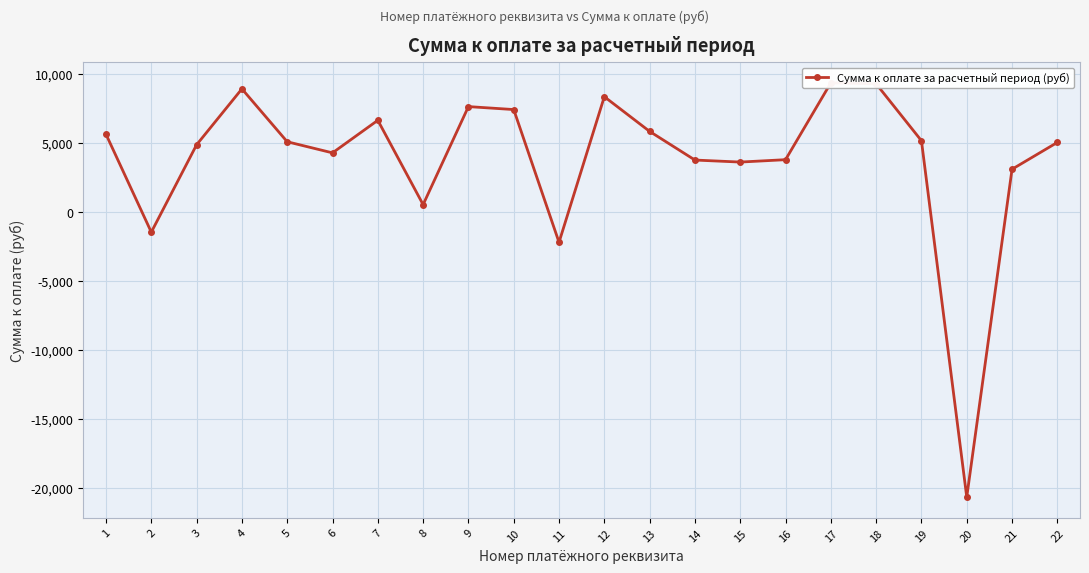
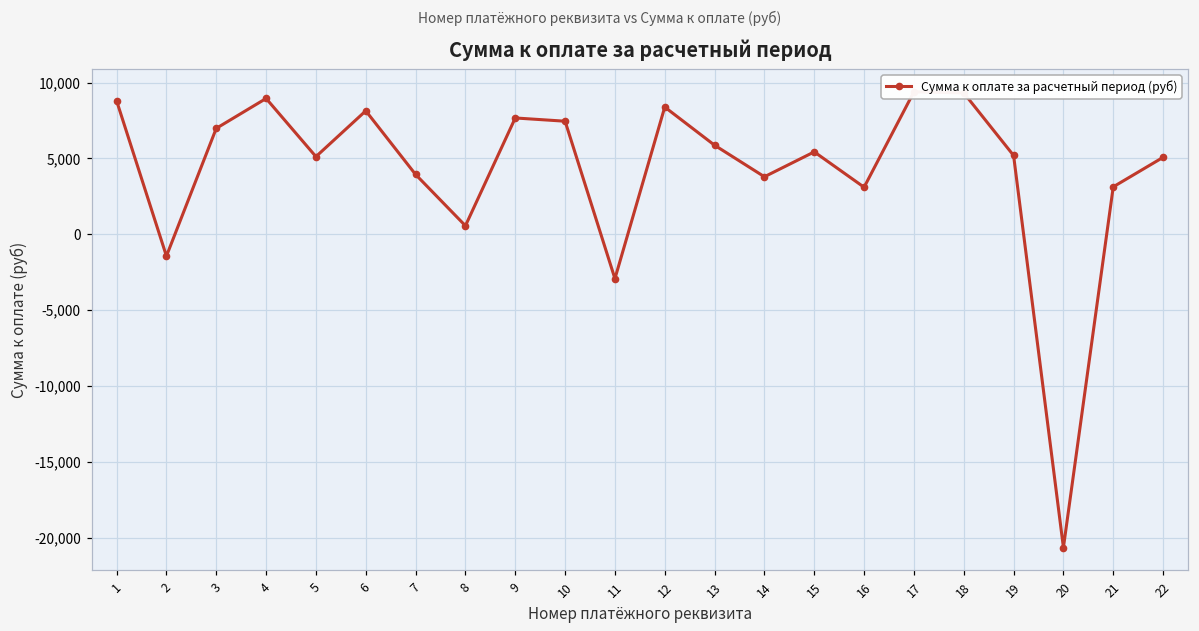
  {
-   "1": "5,700",
+   "1": "8,800",
    "2": "-1,400",
-   "3": "4,900",
+   "3": "7,000",
    "4": "9,000",
    "5": "5,100",
-   "6": "4,300",
-   "7": "6,700",
+   "6": "8,100",
+   "7": "3,900",
    "8": "600",
    "9": "7,700",
    "10": "7,500",
-   "11": "-2,200",
+   "11": "-2,900",
    "12": "8,400",
    "13": "5,900",
    "14": "3,800",
-   "15": "3,600",
-   "16": "3,800",
+   "15": "5,400",
+   "16": "3,100",
    "19": "5,200",
    "20": "-20,600",
    "21": "3,100",
    "22": "5,100"
  }
